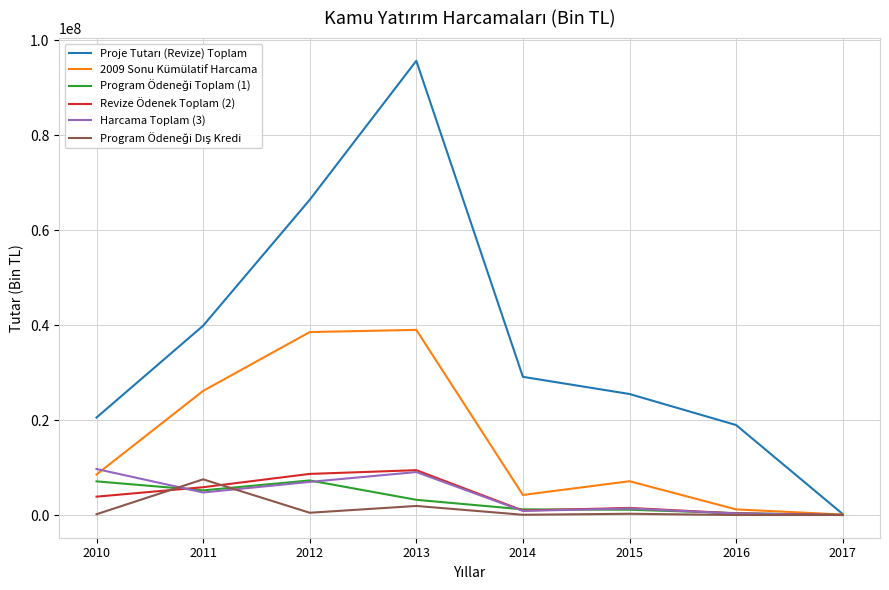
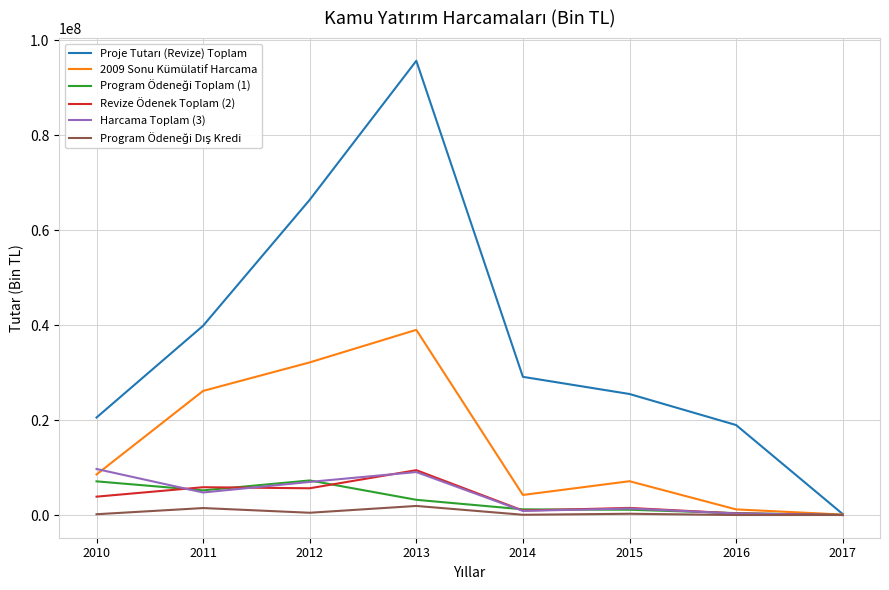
  {
    "Proje Tutarı (Revize) Toplam": {
      "2010": 21000000,
      "2011": 40000000,
      "2012": 66000000,
      "2013": 96000000,
      "2014": 29000000,
      "2015": 25000000,
      "2016": 19000000
    },
    "2009 Sonu Kümülatif Harcama": {
      "2010": 9000000,
      "2011": 26000000,
-     "2012": 39000000,
+     "2012": 32000000,
      "2013": 39000000,
      "2014": 4000000,
      "2015": 7000000,
      "2016": 1000000
    },
    "Program Ödeneği Toplam (1)": {
      "2010": 7000000,
      "2013": 3000000
    },
    "Revize Ödenek Toplam (2)": {
      "2010": 4000000,
      "2011": 6000000,
-     "2012": 9000000
+     "2012": 6000000
    },
    "Harcama Toplam (3)": {
      "2010": 10000000
    },
    "Program Ödeneği Dış Kredi": {
      "2010": 0,
-     "2011": 8000000,
+     "2011": 1000000,
      "2012": 0,
      "2013": 2000000,
      "2014": 0,
      "2015": 0
    }
  }
